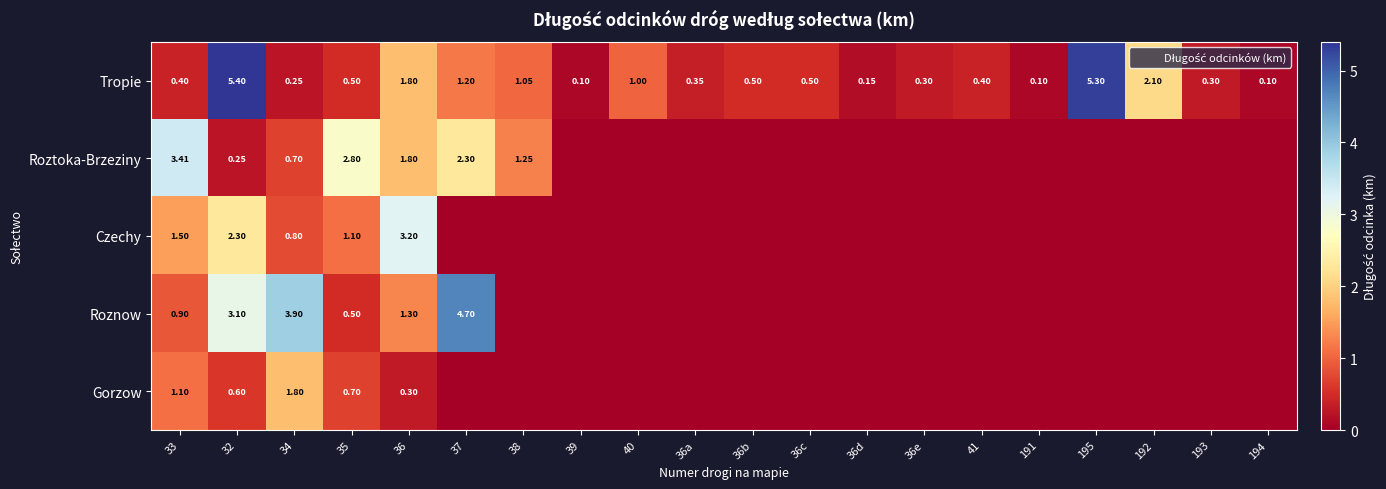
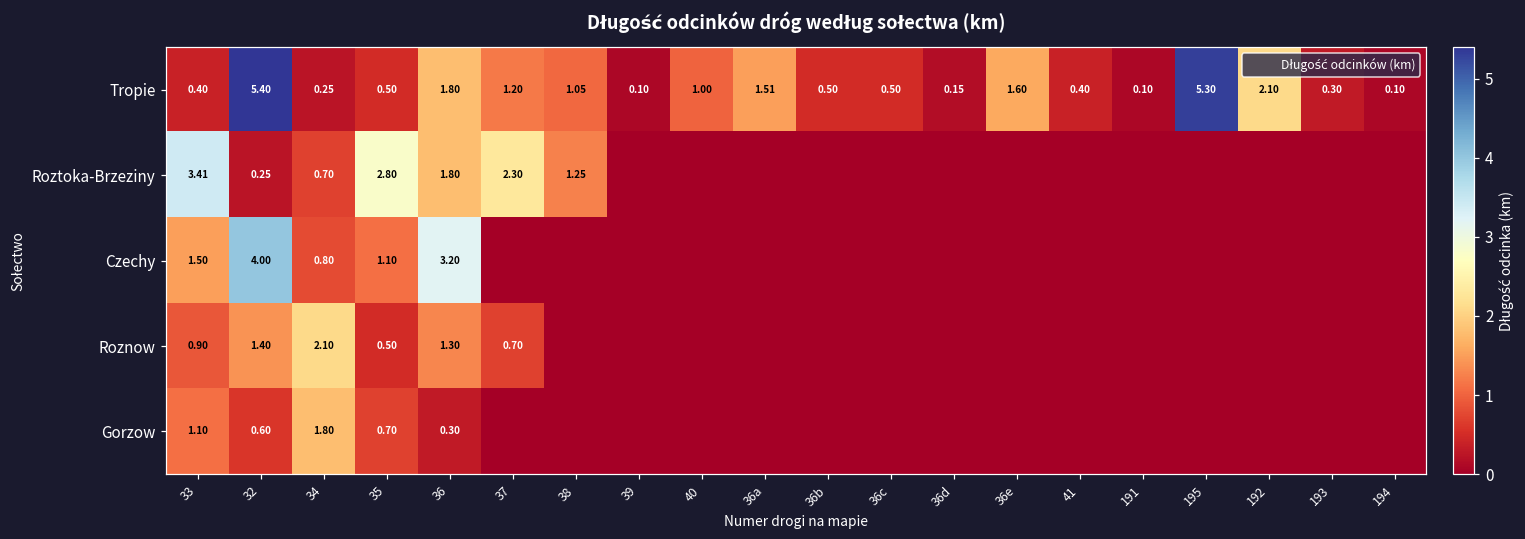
  {
    "Tropie": {
      "33": 0.40,
      "32": 5.40,
      "34": 0.25,
      "35": 0.50,
      "36": 1.80,
      "37": 1.20,
      "38": 1.05,
      "39": 0.10,
      "40": 1.00,
-     "36a": 0.35,
+     "36a": 1.51,
      "36b": 0.50,
      "36c": 0.50,
      "36d": 0.15,
-     "36e": 0.30,
+     "36e": 1.60,
      "41": 0.40,
      "191": 0.10,
      "195": 5.30,
      "192": 2.10,
      "193": 0.30,
      "194": 0.10
    },
    "Roztoka-Brzeziny": {
      "33": 3.41,
      "32": 0.25,
      "34": 0.70,
      "35": 2.80,
      "36": 1.80,
      "37": 2.30,
      "38": 1.25
    },
    "Czechy": {
      "33": 1.50,
-     "32": 2.30,
+     "32": 4.00,
      "34": 0.80,
      "35": 1.10,
      "36": 3.20
    },
    "Roznow": {
      "33": 0.90,
-     "32": 3.10,
-     "34": 3.90,
+     "32": 1.40,
+     "34": 2.10,
      "35": 0.50,
      "36": 1.30,
-     "37": 4.70
+     "37": 0.70
    },
    "Gorzow": {
      "33": 1.10,
      "32": 0.60,
      "34": 1.80,
      "35": 0.70,
      "36": 0.30
    }
  }
